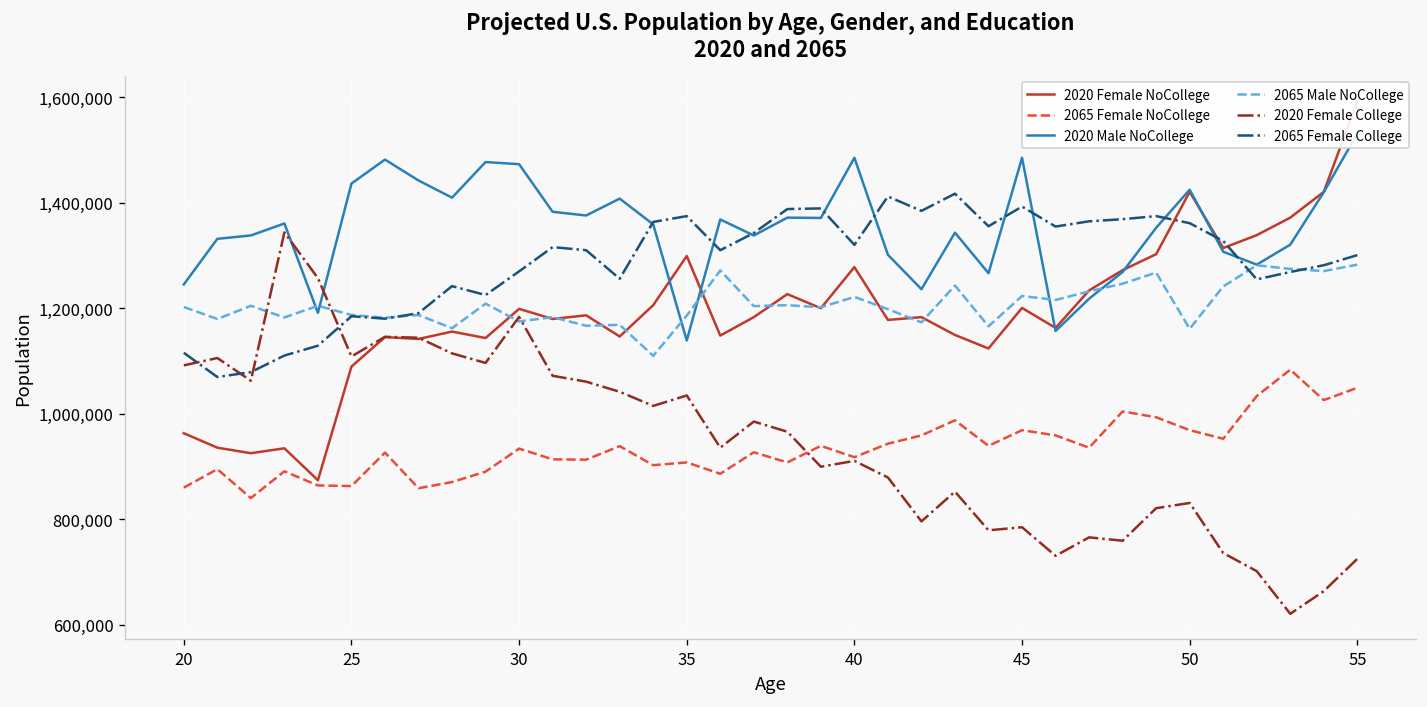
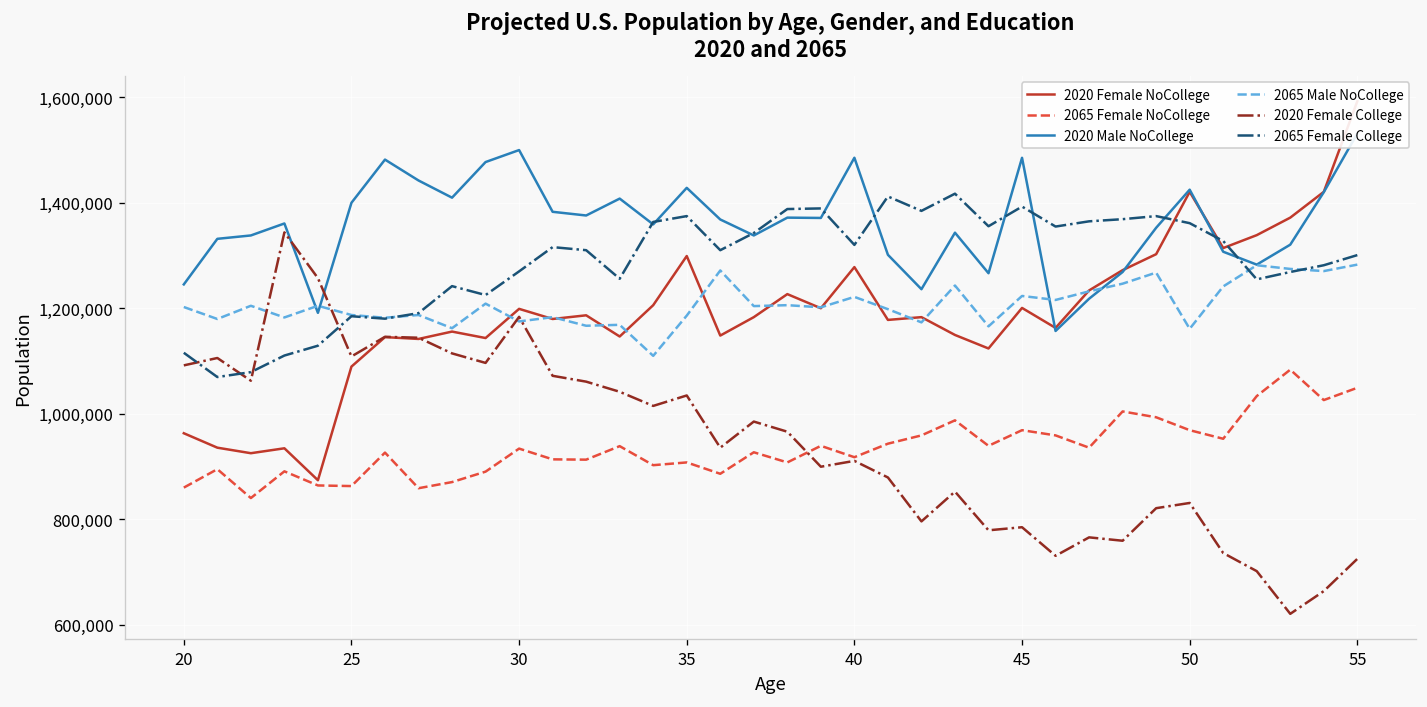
  {
    "2020 Male NoCollege": {
      "20": "1,250,000",
-     "25": "1,440,000",
-     "30": "1,470,000",
-     "35": "1,140,000",
+     "25": "1,400,000",
+     "30": "1,500,000",
+     "35": "1,430,000",
      "40": "1,490,000",
      "45": "1,490,000"
    },
    "2065 Male NoCollege": {
      "20": "1,200,000",
      "30": "1,180,000",
      "35": "1,190,000",
      "40": "1,220,000",
      "45": "1,220,000",
      "50": "1,160,000",
      "55": "1,280,000"
    },
    "2065 Female College": {
      "20": "1,120,000",
      "30": "1,270,000",
      "35": "1,370,000",
      "40": "1,320,000",
      "45": "1,390,000",
      "50": "1,360,000",
      "55": "1,300,000"
    }
  }
